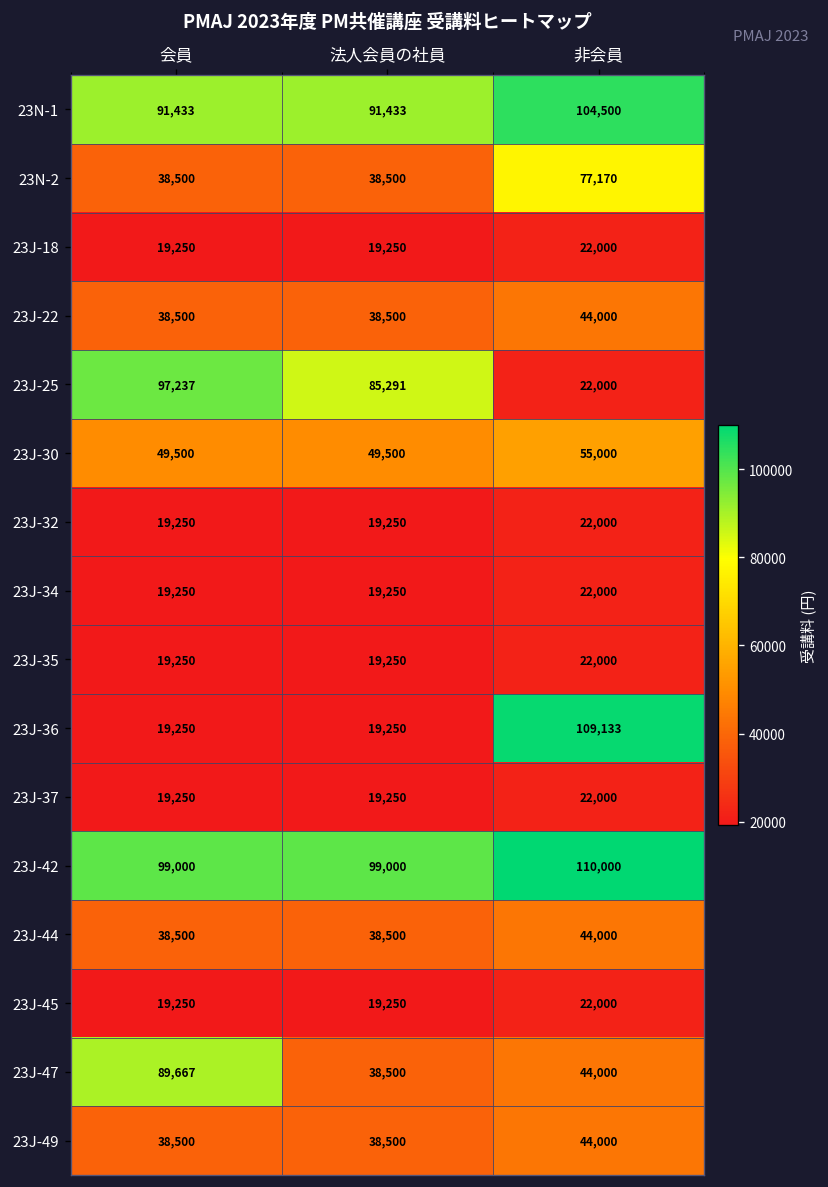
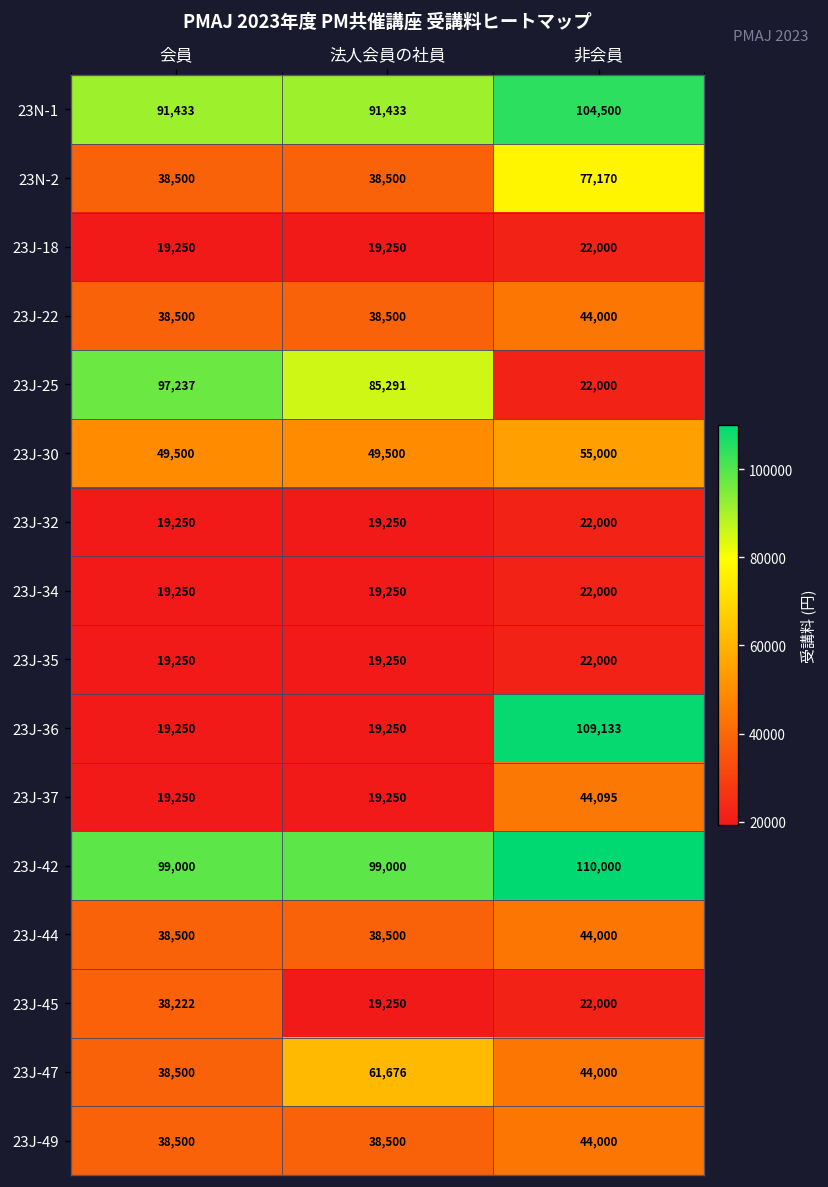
  {
    "23N-1": {
      "会員": "91,433",
      "法人会員の社員": "91,433",
      "非会員": "104,500"
    },
    "23N-2": {
      "会員": "38,500",
      "法人会員の社員": "38,500",
      "非会員": "77,170"
    },
    "23J-18": {
      "会員": "19,250",
      "法人会員の社員": "19,250",
      "非会員": "22,000"
    },
    "23J-22": {
      "会員": "38,500",
      "法人会員の社員": "38,500",
      "非会員": "44,000"
    },
    "23J-25": {
      "会員": "97,237",
      "法人会員の社員": "85,291",
      "非会員": "22,000"
    },
    "23J-30": {
      "会員": "49,500",
      "法人会員の社員": "49,500",
      "非会員": "55,000"
    },
    "23J-32": {
      "会員": "19,250",
      "法人会員の社員": "19,250",
      "非会員": "22,000"
    },
    "23J-34": {
      "会員": "19,250",
      "法人会員の社員": "19,250",
      "非会員": "22,000"
    },
    "23J-35": {
      "会員": "19,250",
      "法人会員の社員": "19,250",
      "非会員": "22,000"
    },
    "23J-36": {
      "会員": "19,250",
      "法人会員の社員": "19,250",
      "非会員": "109,133"
    },
    "23J-37": {
      "会員": "19,250",
      "法人会員の社員": "19,250",
-     "非会員": "22,000"
+     "非会員": "44,095"
    },
    "23J-42": {
      "会員": "99,000",
      "法人会員の社員": "99,000",
      "非会員": "110,000"
    },
    "23J-44": {
      "会員": "38,500",
      "法人会員の社員": "38,500",
      "非会員": "44,000"
    },
    "23J-45": {
-     "会員": "19,250",
+     "会員": "38,222",
      "法人会員の社員": "19,250",
      "非会員": "22,000"
    },
    "23J-47": {
-     "会員": "89,667",
-     "法人会員の社員": "38,500",
+     "会員": "38,500",
+     "法人会員の社員": "61,676",
      "非会員": "44,000"
    },
    "23J-49": {
      "会員": "38,500",
      "法人会員の社員": "38,500",
      "非会員": "44,000"
    }
  }
